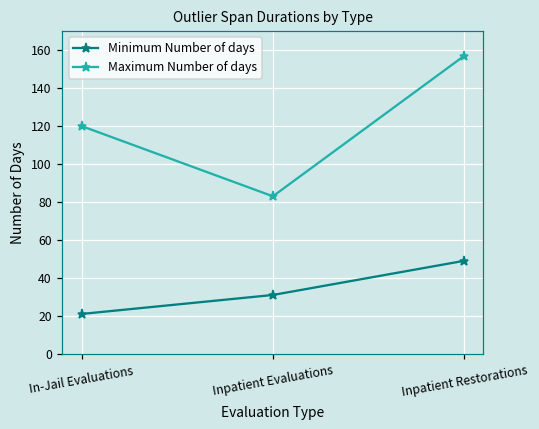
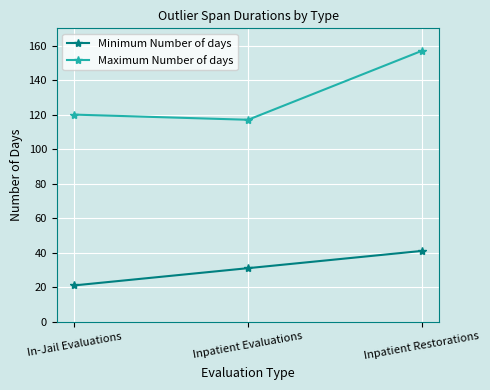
  {
    "Minimum Number of days": {
      "In-Jail Evaluations": 21,
      "Inpatient Evaluations": 31,
-     "Inpatient Restorations": 49
+     "Inpatient Restorations": 41
    },
    "Maximum Number of days": {
      "In-Jail Evaluations": 120,
-     "Inpatient Evaluations": 83,
+     "Inpatient Evaluations": 117,
      "Inpatient Restorations": 157
    }
  }
